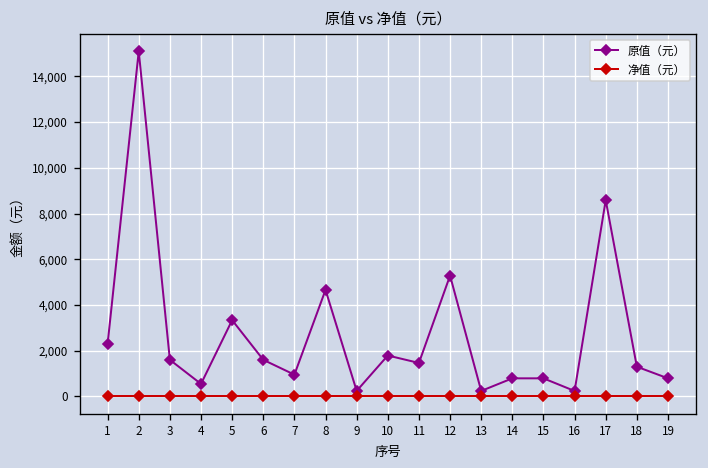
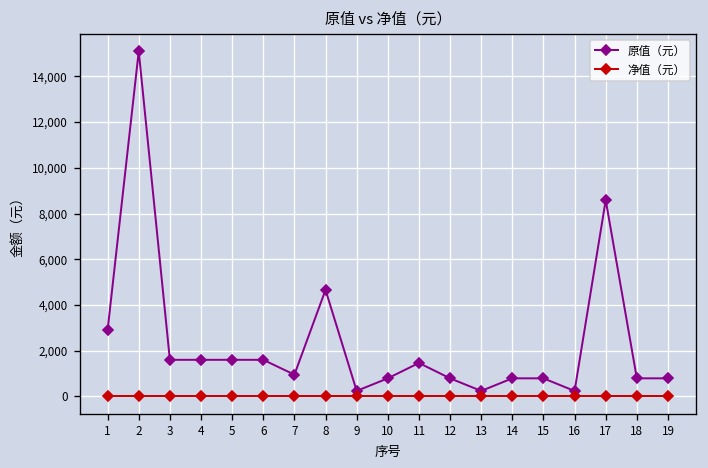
  {
    "原值（元）": {
-     "1": "2,300",
+     "1": "2,900",
      "2": "15,100",
      "3": "1,600",
-     "4": "500",
-     "5": "3,300",
+     "4": "1,600",
+     "5": "1,600",
      "6": "1,600",
      "7": "1,000",
      "8": "4,700",
      "9": "200",
-     "10": "1,800",
+     "10": "800",
      "11": "1,500",
-     "12": "5,300",
+     "12": "800",
      "13": "200",
      "14": "800",
      "15": "800",
      "16": "200",
      "17": "8,600",
-     "18": "1,300",
+     "18": "800",
      "19": "800"
    },
    "净值（元）": {
      "1": "0",
      "2": "0",
      "3": "0",
      "4": "0",
      "5": "0",
      "6": "0",
      "7": "0",
      "8": "0",
      "9": "0",
      "10": "0",
      "11": "0",
      "12": "0",
      "13": "0",
      "14": "0",
      "15": "0",
      "16": "0",
      "17": "0",
      "18": "0",
      "19": "0"
    }
  }
